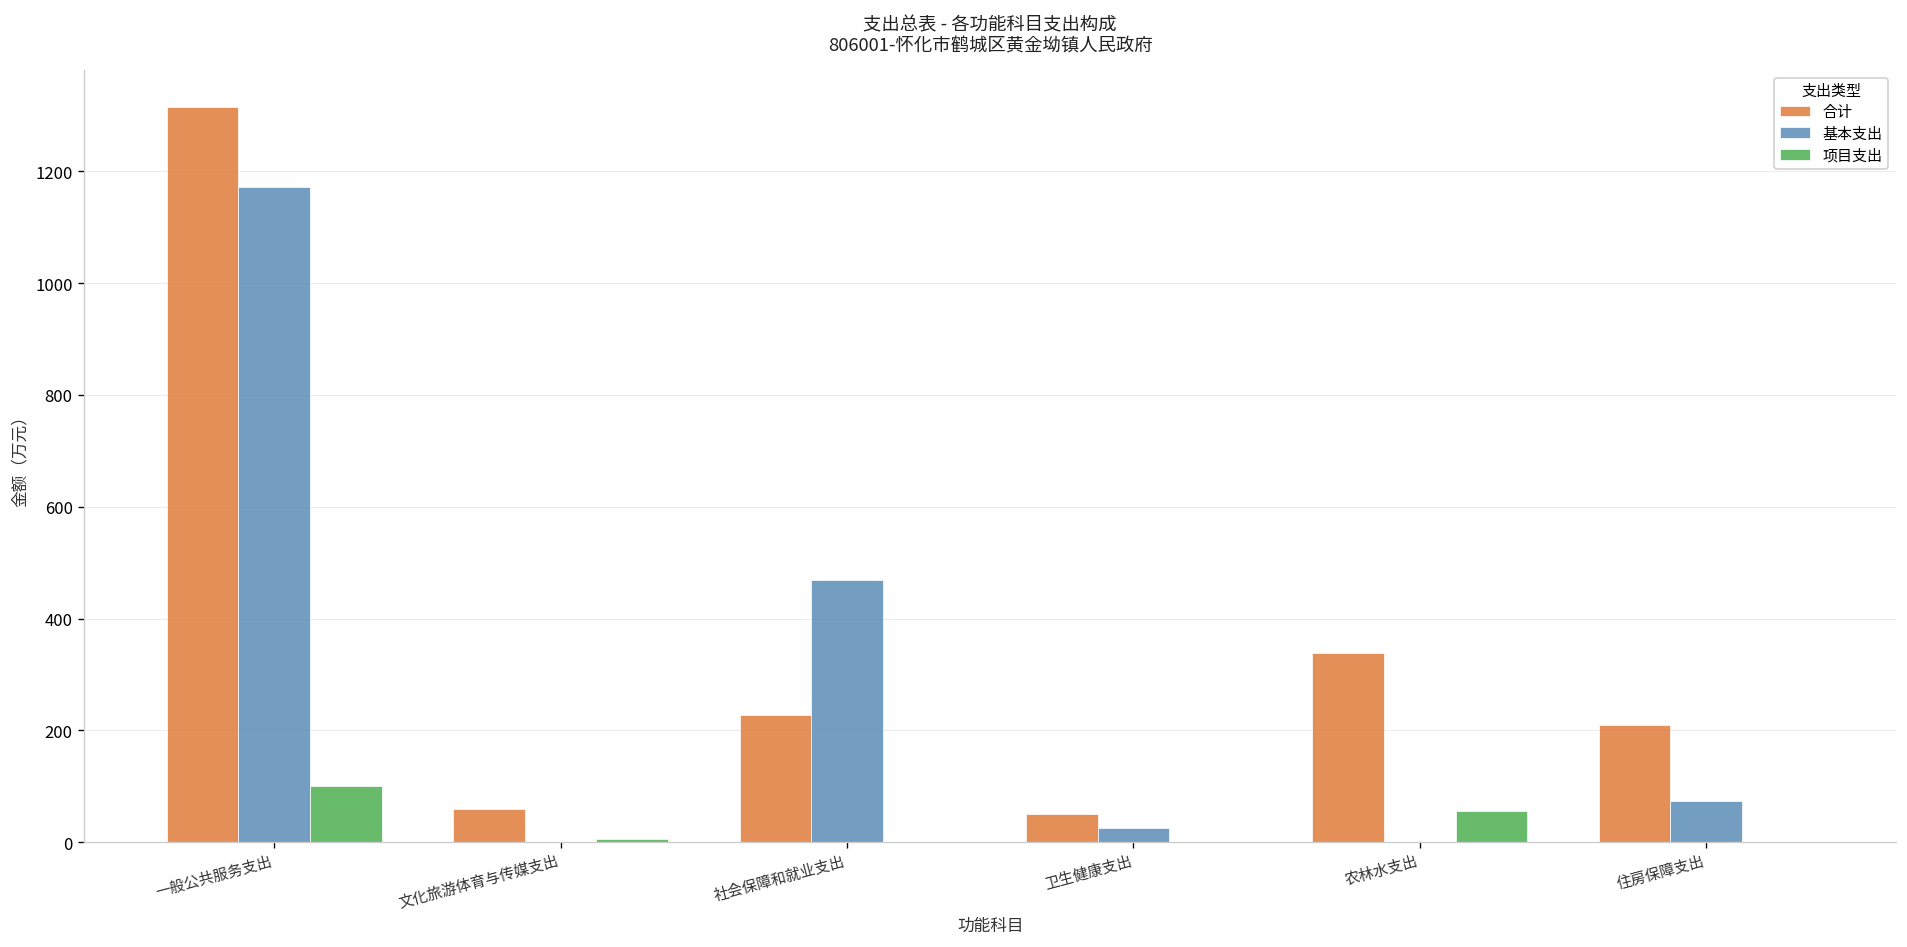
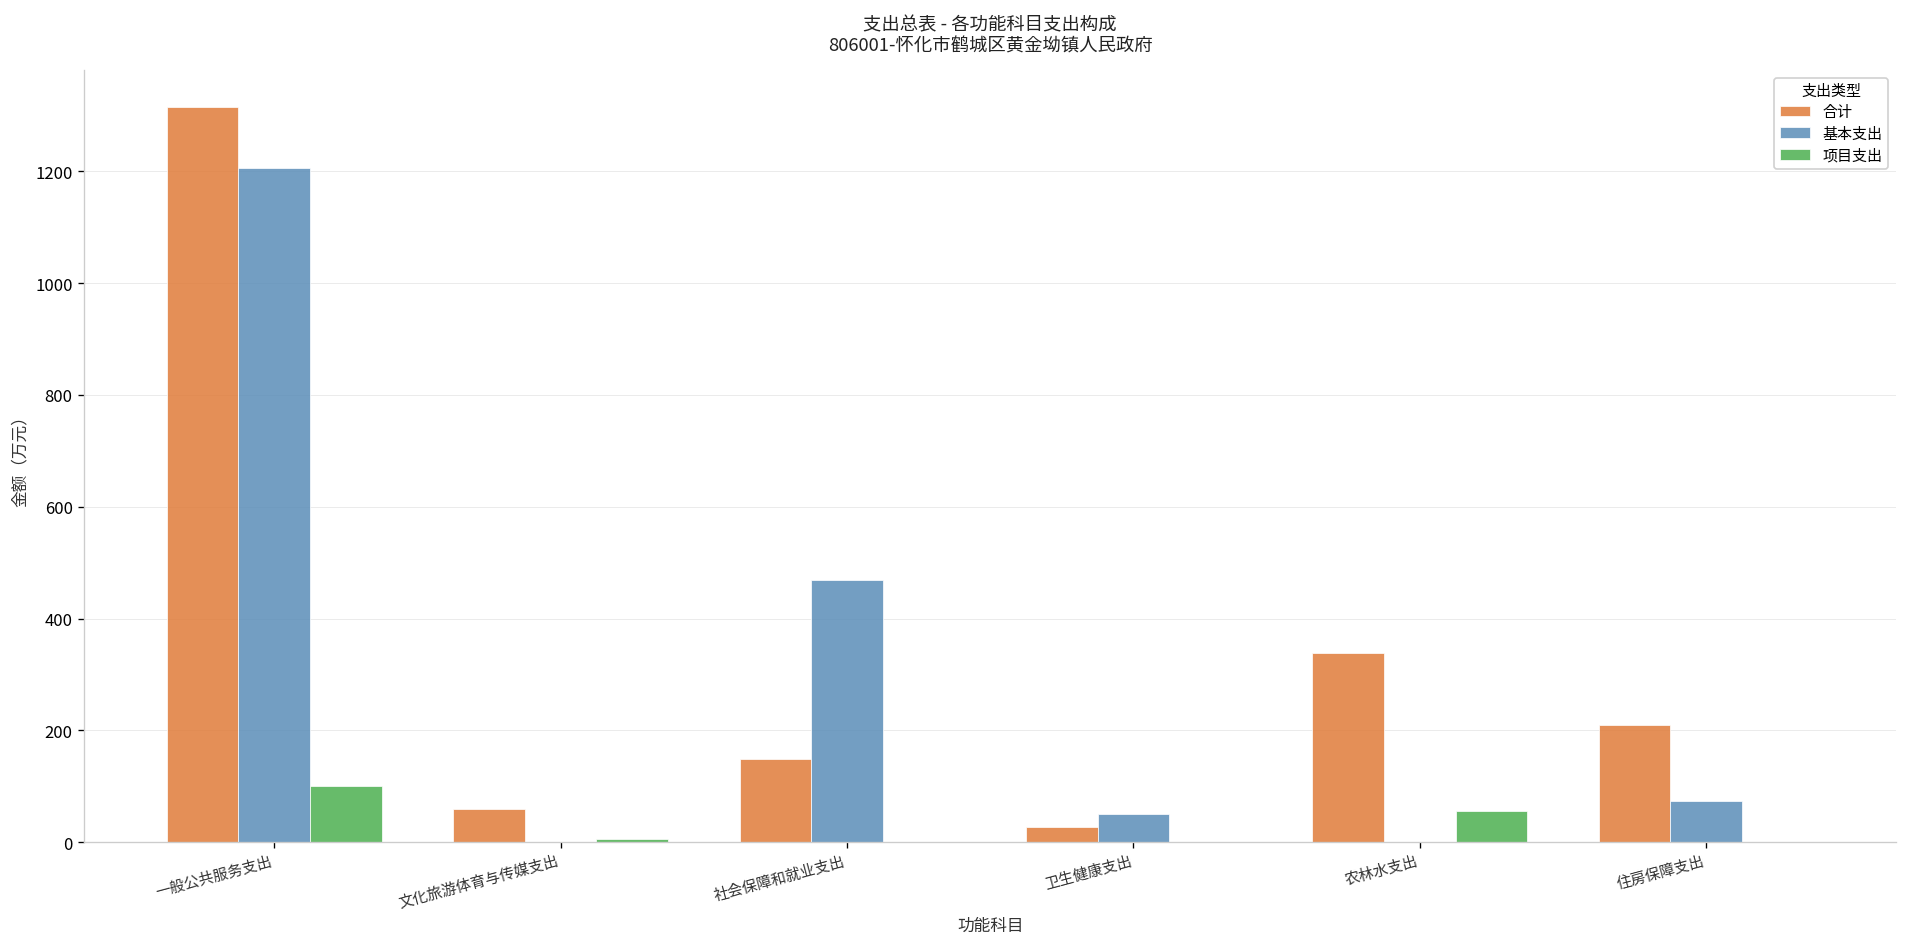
  {
    "合计": {
      "一般公共服务支出": 1320,
      "文化旅游体育与传媒支出": 60,
-     "社会保障和就业支出": 230,
-     "卫生健康支出": 50,
+     "社会保障和就业支出": 150,
+     "卫生健康支出": 30,
      "农林水支出": 340,
      "住房保障支出": 210
    },
    "基本支出": {
-     "一般公共服务支出": 1170,
+     "一般公共服务支出": 1210,
      "文化旅游体育与传媒支出": 0,
      "社会保障和就业支出": 470,
-     "卫生健康支出": 20,
+     "卫生健康支出": 50,
      "农林水支出": 0,
      "住房保障支出": 70
    },
    "项目支出": {
      "一般公共服务支出": 100,
      "社会保障和就业支出": 0,
      "卫生健康支出": 0,
      "农林水支出": 60,
      "住房保障支出": 0
    }
  }
